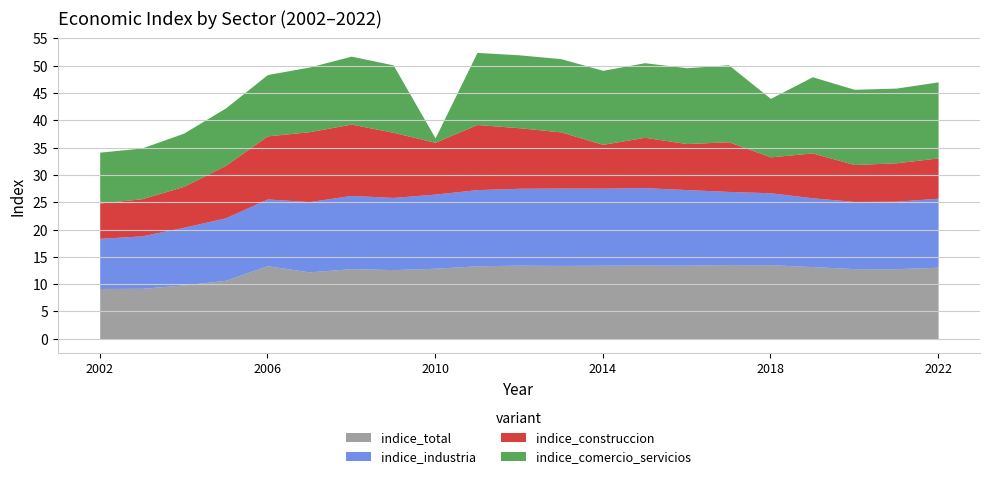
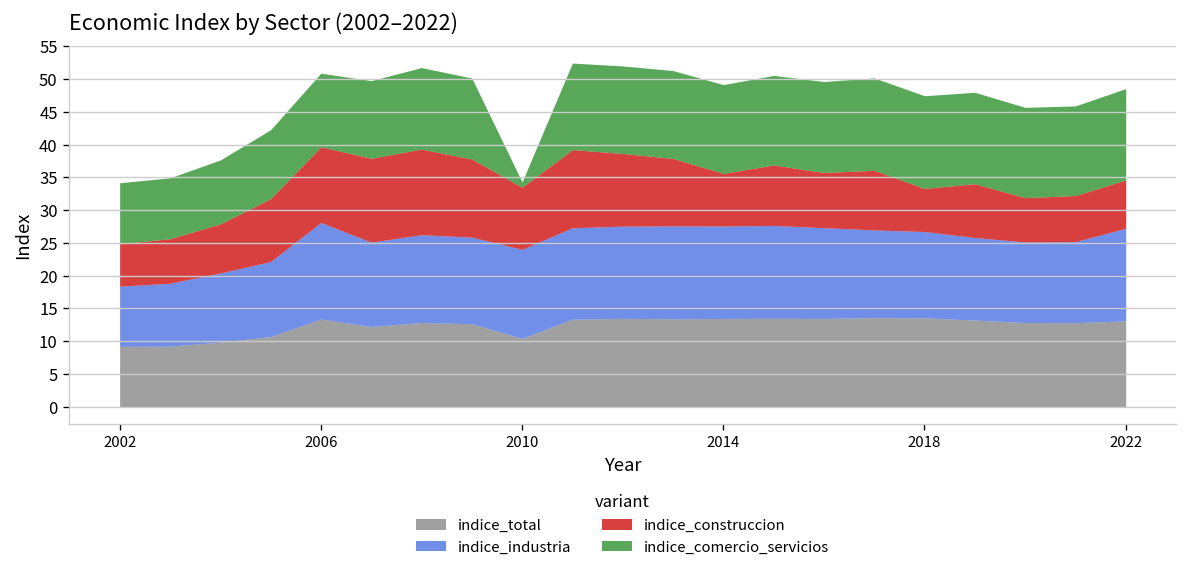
  {
    "indice_total": {
      "2002": 9,
      "2006": 13,
-     "2010": 13,
+     "2010": 10,
      "2014": 13,
      "2018": 14,
      "2022": 13
    },
    "indice_industria": {
      "2002": 9,
-     "2006": 12,
+     "2006": 15,
      "2010": 14,
      "2014": 14,
      "2018": 13,
-     "2022": 13
+     "2022": 14
    },
    "indice_construccion": {
      "2002": 6,
      "2006": 12,
      "2010": 9,
      "2014": 8,
      "2018": 7,
      "2022": 7
    },
    "indice_comercio_servicios": {
      "2002": 9,
      "2006": 11,
      "2010": 1,
      "2014": 14,
-     "2018": 11,
+     "2018": 14,
      "2022": 14
    }
  }
